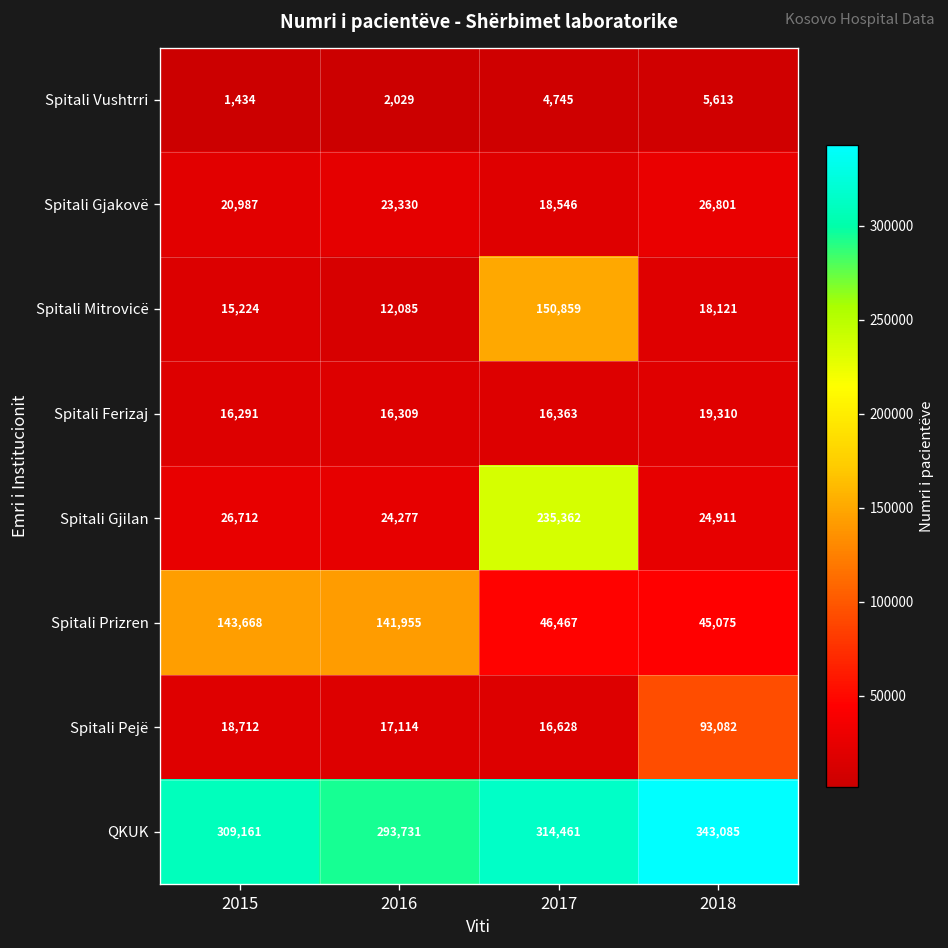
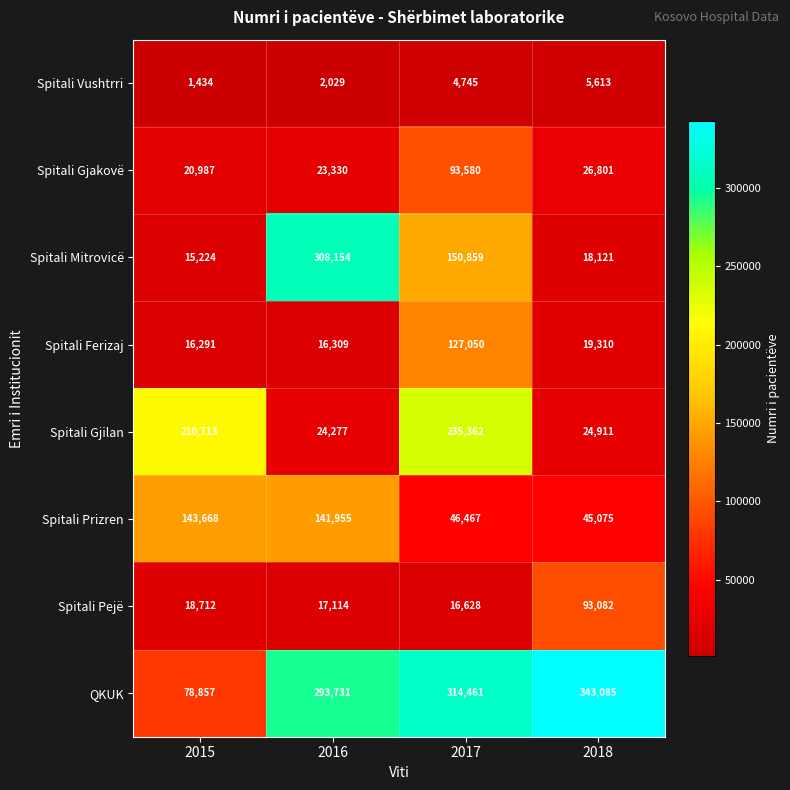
  {
    "Spitali Vushtrri": {
      "2015": "1,434",
      "2016": "2,029",
      "2017": "4,745",
      "2018": "5,613"
    },
    "Spitali Gjakovë": {
      "2015": "20,987",
      "2016": "23,330",
-     "2017": "18,546",
+     "2017": "93,580",
      "2018": "26,801"
    },
    "Spitali Mitrovicë": {
      "2015": "15,224",
-     "2016": "12,085",
+     "2016": "308,154",
      "2017": "150,859",
      "2018": "18,121"
    },
    "Spitali Ferizaj": {
      "2015": "16,291",
      "2016": "16,309",
-     "2017": "16,363",
+     "2017": "127,050",
      "2018": "19,310"
    },
    "Spitali Gjilan": {
-     "2015": "26,712",
+     "2015": "210,713",
      "2016": "24,277",
      "2017": "235,362",
      "2018": "24,911"
    },
    "Spitali Prizren": {
      "2015": "143,668",
      "2016": "141,955",
      "2017": "46,467",
      "2018": "45,075"
    },
    "Spitali Pejë": {
      "2015": "18,712",
      "2016": "17,114",
      "2017": "16,628",
      "2018": "93,082"
    },
    "QKUK": {
-     "2015": "309,161",
+     "2015": "78,857",
      "2016": "293,731",
      "2017": "314,461",
      "2018": "343,085"
    }
  }
